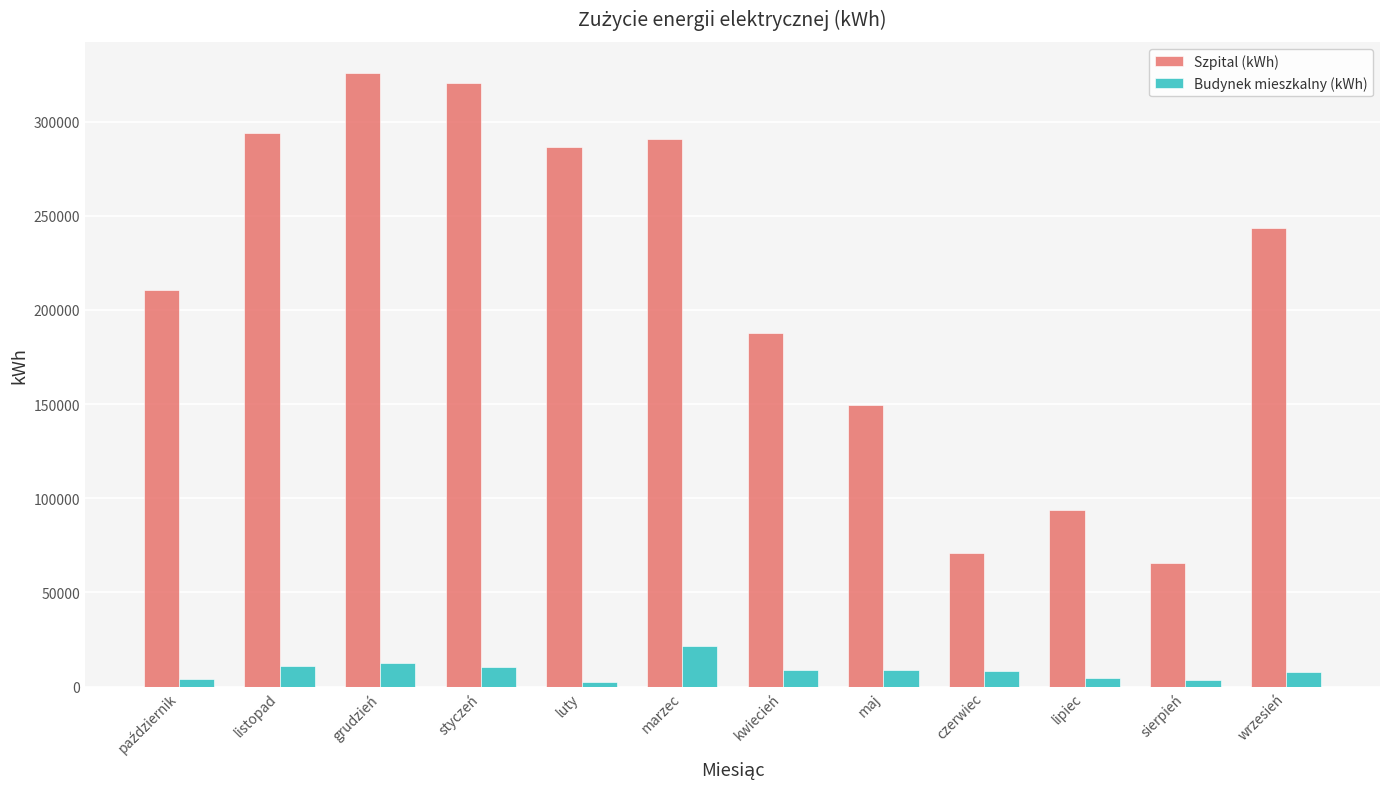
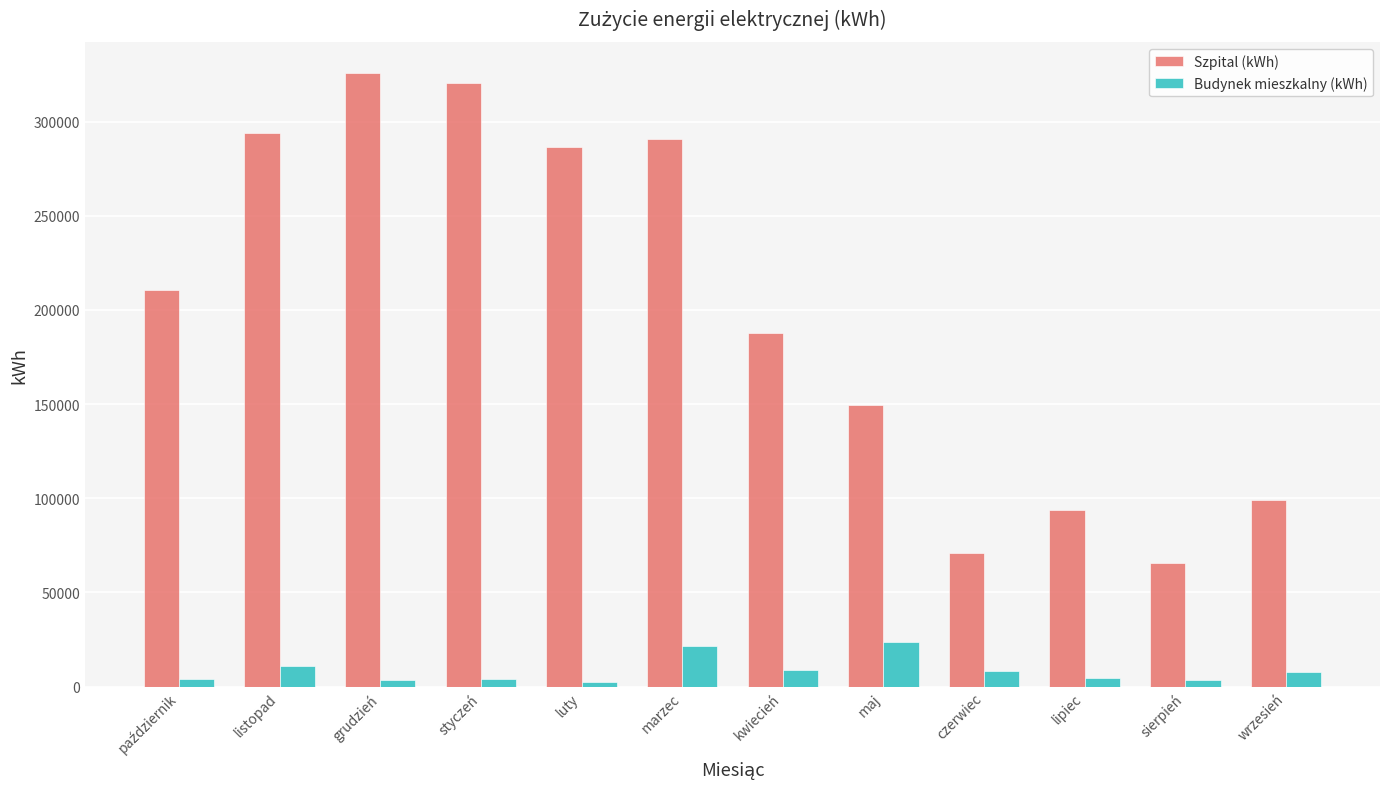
  {
    "Szpital (kWh)": {
      "październik": 211000,
      "listopad": 294000,
      "grudzień": 326000,
      "styczeń": 320000,
      "luty": 286000,
      "marzec": 291000,
      "kwiecień": 188000,
      "maj": 150000,
      "czerwiec": 71000,
      "lipiec": 94000,
      "sierpień": 65000,
-     "wrzesień": 244000
+     "wrzesień": 99000
    },
    "Budynek mieszkalny (kWh)": {
      "październik": 4000,
      "listopad": 11000,
-     "grudzień": 13000,
-     "styczeń": 10000,
+     "grudzień": 4000,
+     "styczeń": 4000,
      "luty": 3000,
      "marzec": 22000,
      "kwiecień": 9000,
-     "maj": 9000,
+     "maj": 24000,
      "czerwiec": 8000,
      "lipiec": 5000,
      "sierpień": 4000,
      "wrzesień": 8000
    }
  }
